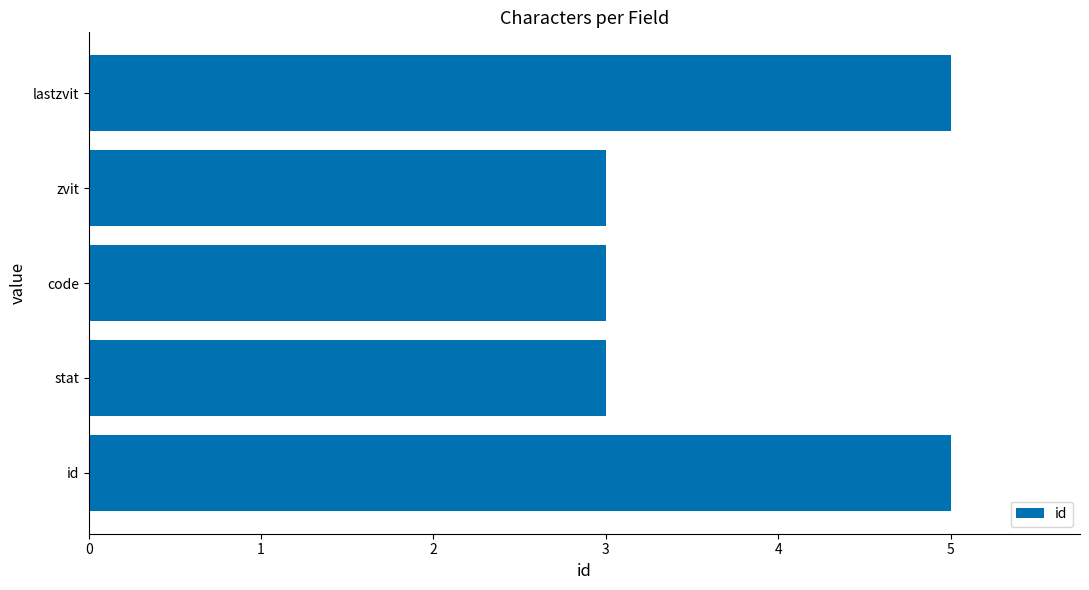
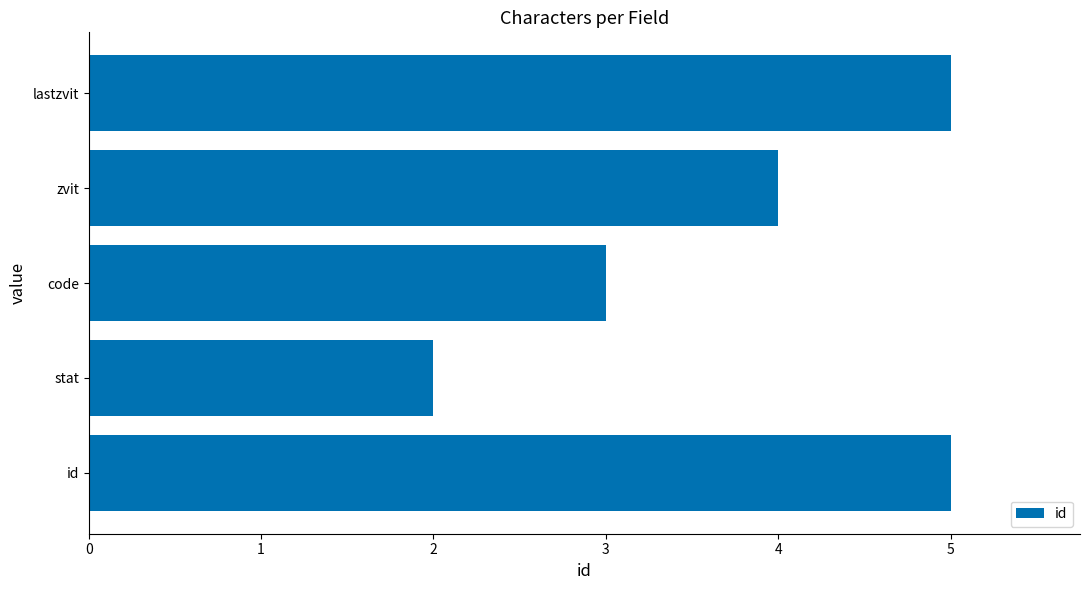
  {
    "lastzvit": 5,
-   "zvit": 3,
+   "zvit": 4,
    "code": 3,
-   "stat": 3,
+   "stat": 2,
    "id": 5
  }
